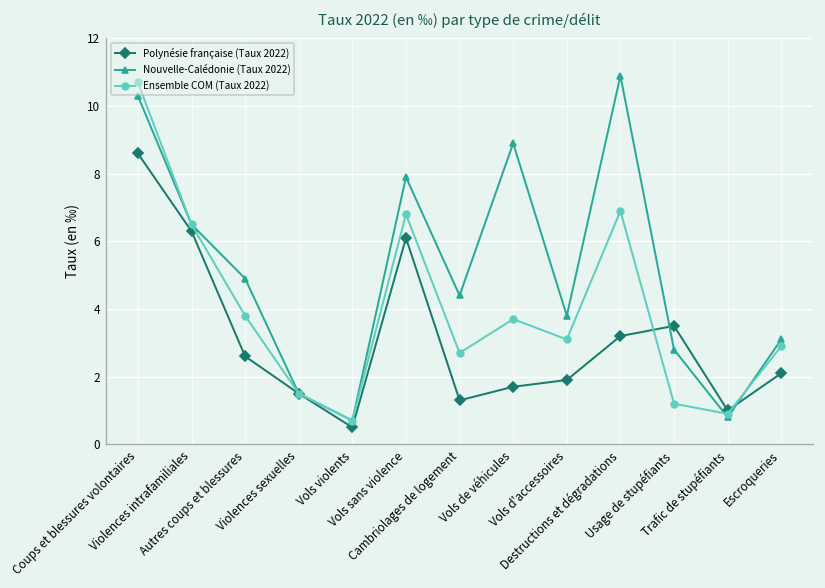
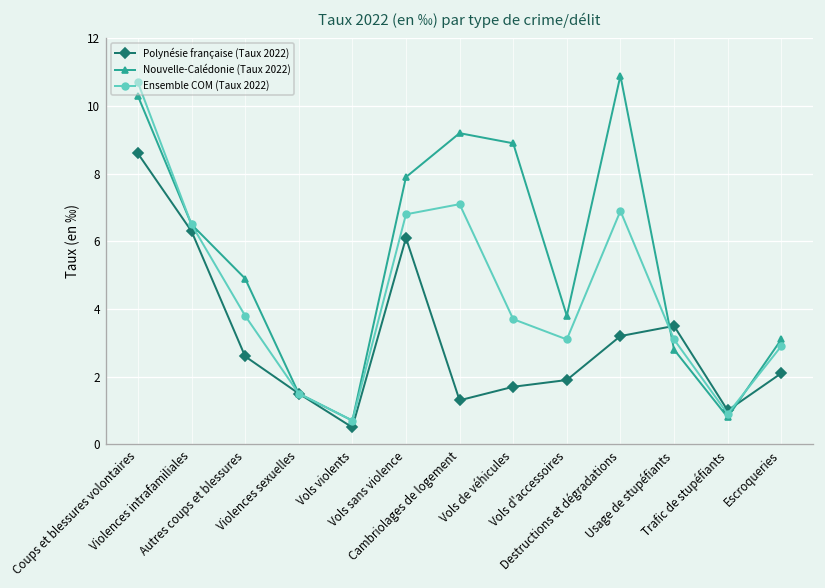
  {
    "Polynésie française (Taux 2022)": {
      "Coups et blessures volontaires": 8.6,
      "Violences intrafamiliales": 6.3,
      "Autres coups et blessures": 2.6,
      "Vols violents": 0.5,
      "Vols sans violence": 6.1,
      "Cambriolages de logement": 1.3,
      "Vols de véhicules": 1.7,
      "Vols d'accessoires": 1.9,
      "Destructions et dégradations": 3.2,
      "Usage de stupéfiants": 3.5,
      "Trafic de stupéfiants": 1.0,
      "Escroqueries": 2.1
    },
    "Nouvelle-Calédonie (Taux 2022)": {
      "Coups et blessures volontaires": 10.3,
      "Autres coups et blessures": 4.9,
      "Vols sans violence": 7.9,
-     "Cambriolages de logement": 4.4,
+     "Cambriolages de logement": 9.2,
      "Vols de véhicules": 8.9,
      "Vols d'accessoires": 3.8,
      "Destructions et dégradations": 10.9,
      "Usage de stupéfiants": 2.8,
      "Trafic de stupéfiants": 0.8,
      "Escroqueries": 3.1
    },
    "Ensemble COM (Taux 2022)": {
      "Autres coups et blessures": 3.8,
      "Vols sans violence": 6.8,
-     "Cambriolages de logement": 2.7,
+     "Cambriolages de logement": 7.1,
      "Vols de véhicules": 3.7,
      "Vols d'accessoires": 3.1,
      "Destructions et dégradations": 6.9,
-     "Usage de stupéfiants": 1.2,
+     "Usage de stupéfiants": 3.1,
      "Trafic de stupéfiants": 0.9,
      "Escroqueries": 2.9
    }
  }
